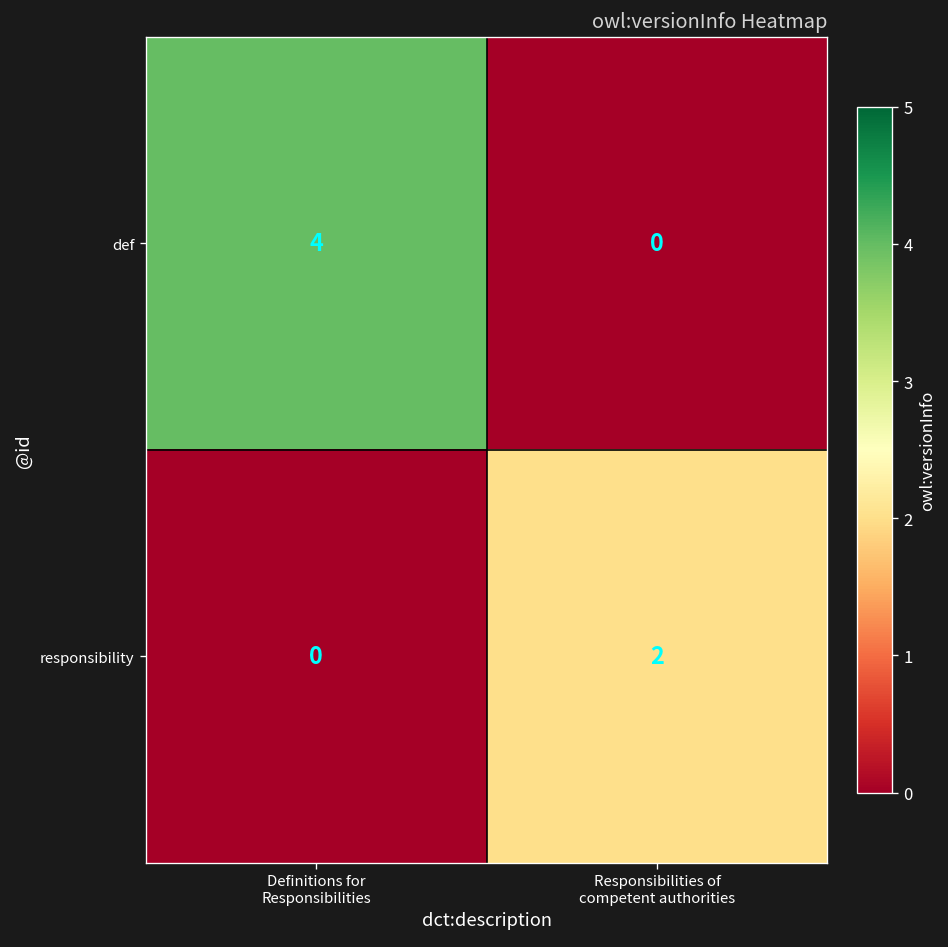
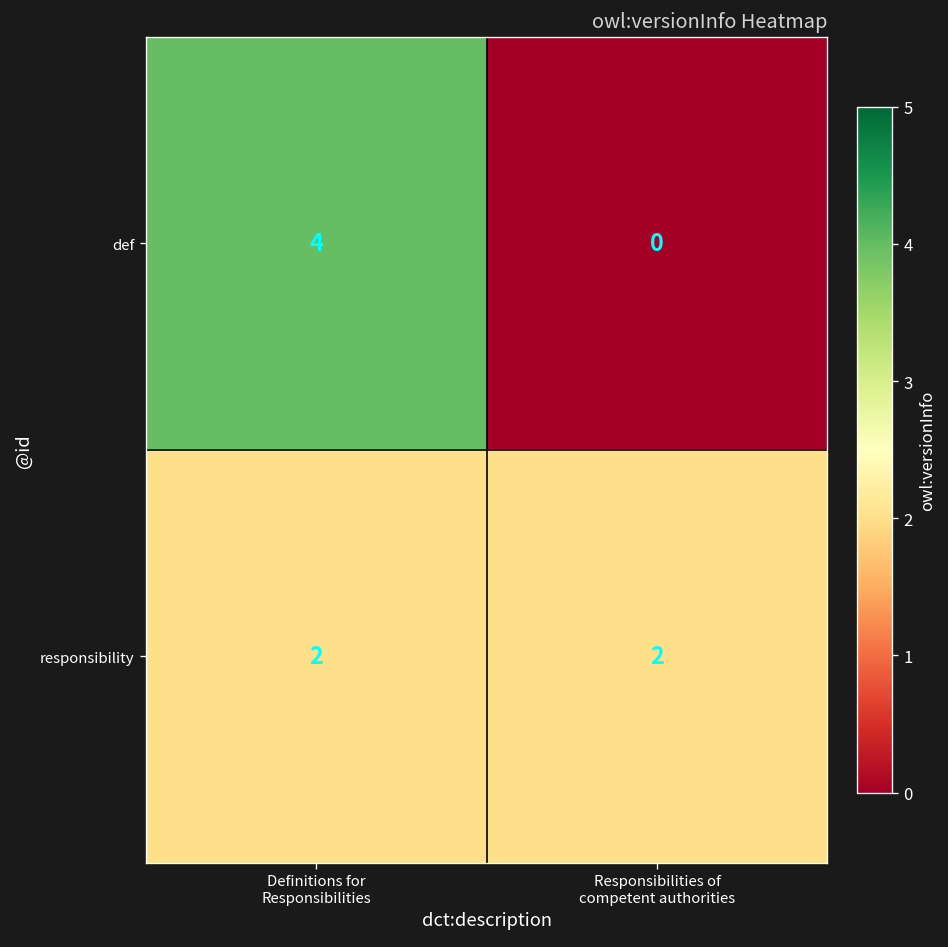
  {
    "def": {
      "Definitions for Responsibilities": 4,
      "Responsibilities of competent authorities": 0
    },
    "responsibility": {
-     "Definitions for Responsibilities": 0,
+     "Definitions for Responsibilities": 2,
      "Responsibilities of competent authorities": 2
    }
  }
